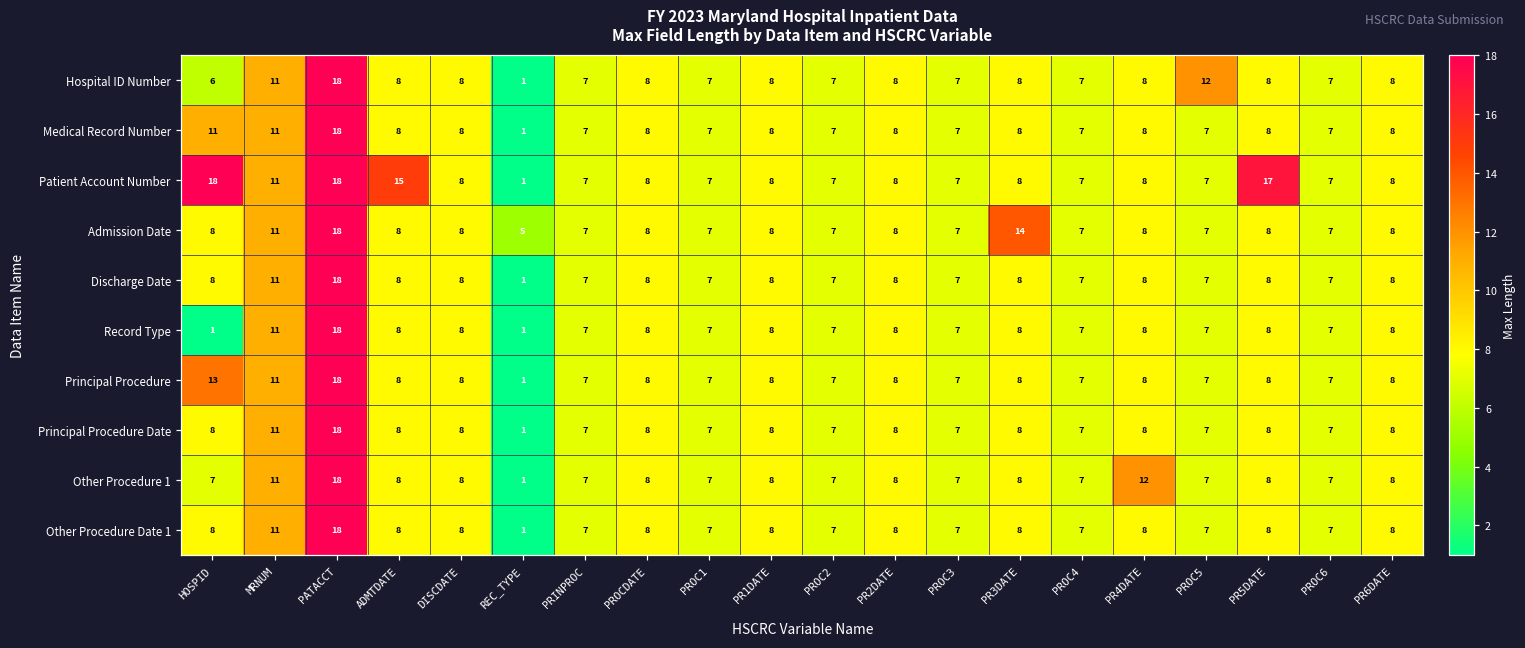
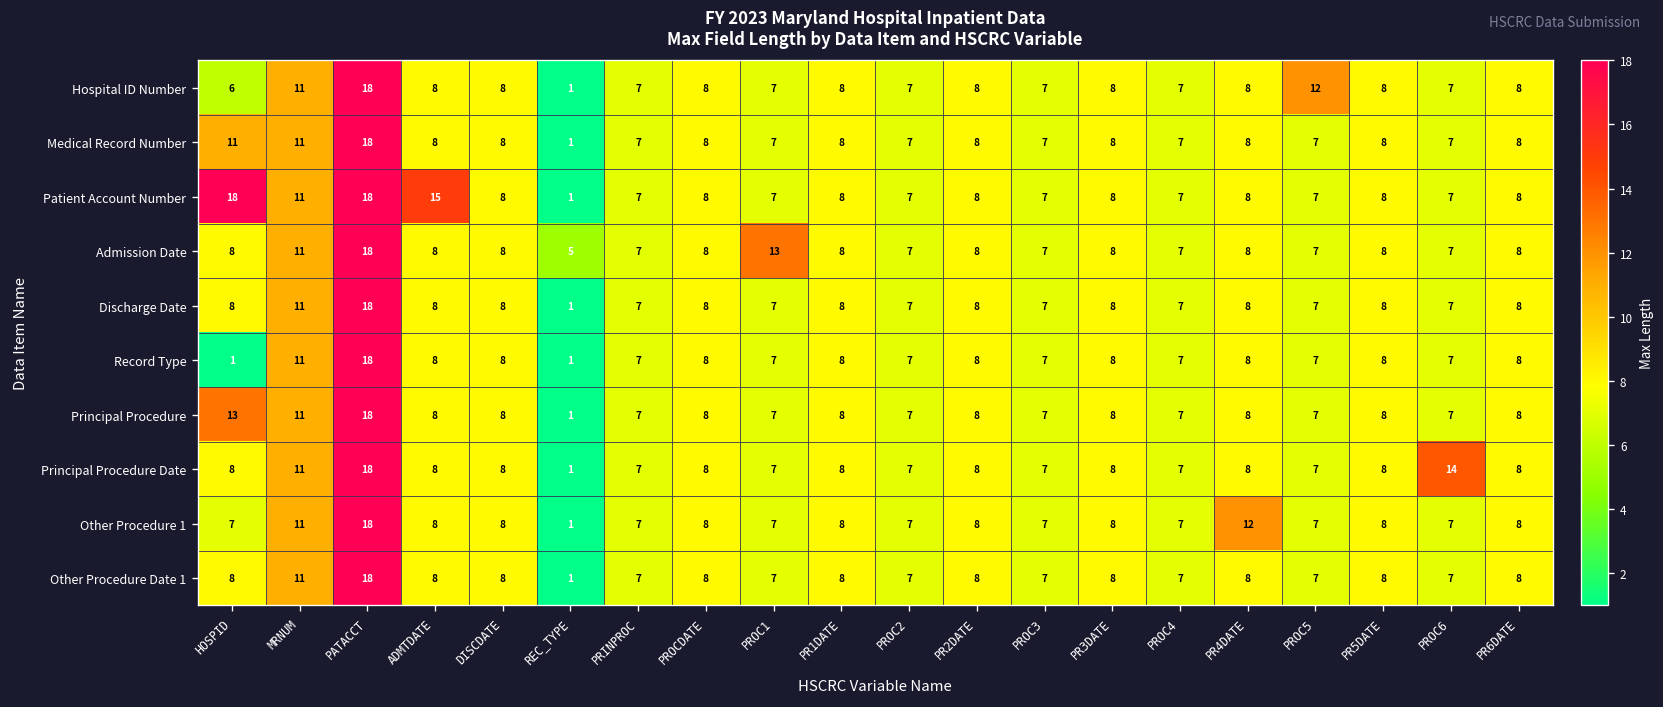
  {
    "Hospital ID Number": {
      "HOSPID": 6,
      "MRNUM": 11,
      "PATACCT": 18,
      "ADMTDATE": 8,
      "DISCDATE": 8,
      "REC_TYPE": 1,
      "PRINPROC": 7,
      "PROCDATE": 8,
      "PROC1": 7,
      "PR1DATE": 8,
      "PROC2": 7,
      "PR2DATE": 8,
      "PROC3": 7,
      "PR3DATE": 8,
      "PROC4": 7,
      "PR4DATE": 8,
      "PROC5": 12,
      "PR5DATE": 8,
      "PROC6": 7,
      "PR6DATE": 8
    },
    "Medical Record Number": {
      "HOSPID": 11,
      "MRNUM": 11,
      "PATACCT": 18,
      "ADMTDATE": 8,
      "DISCDATE": 8,
      "REC_TYPE": 1,
      "PRINPROC": 7,
      "PROCDATE": 8,
      "PROC1": 7,
      "PR1DATE": 8,
      "PROC2": 7,
      "PR2DATE": 8,
      "PROC3": 7,
      "PR3DATE": 8,
      "PROC4": 7,
      "PR4DATE": 8,
      "PROC5": 7,
      "PR5DATE": 8,
      "PROC6": 7,
      "PR6DATE": 8
    },
    "Patient Account Number": {
      "HOSPID": 18,
      "MRNUM": 11,
      "PATACCT": 18,
      "ADMTDATE": 15,
      "DISCDATE": 8,
      "REC_TYPE": 1,
      "PRINPROC": 7,
      "PROCDATE": 8,
      "PROC1": 7,
      "PR1DATE": 8,
      "PROC2": 7,
      "PR2DATE": 8,
      "PROC3": 7,
      "PR3DATE": 8,
      "PROC4": 7,
      "PR4DATE": 8,
      "PROC5": 7,
-     "PR5DATE": 17,
+     "PR5DATE": 8,
      "PROC6": 7,
      "PR6DATE": 8
    },
    "Admission Date": {
      "HOSPID": 8,
      "MRNUM": 11,
      "PATACCT": 18,
      "ADMTDATE": 8,
      "DISCDATE": 8,
      "REC_TYPE": 5,
      "PRINPROC": 7,
      "PROCDATE": 8,
-     "PROC1": 7,
+     "PROC1": 13,
      "PR1DATE": 8,
      "PROC2": 7,
      "PR2DATE": 8,
      "PROC3": 7,
-     "PR3DATE": 14,
+     "PR3DATE": 8,
      "PROC4": 7,
      "PR4DATE": 8,
      "PROC5": 7,
      "PR5DATE": 8,
      "PROC6": 7,
      "PR6DATE": 8
    },
    "Discharge Date": {
      "HOSPID": 8,
      "MRNUM": 11,
      "PATACCT": 18,
      "ADMTDATE": 8,
      "DISCDATE": 8,
      "REC_TYPE": 1,
      "PRINPROC": 7,
      "PROCDATE": 8,
      "PROC1": 7,
      "PR1DATE": 8,
      "PROC2": 7,
      "PR2DATE": 8,
      "PROC3": 7,
      "PR3DATE": 8,
      "PROC4": 7,
      "PR4DATE": 8,
      "PROC5": 7,
      "PR5DATE": 8,
      "PROC6": 7,
      "PR6DATE": 8
    },
    "Record Type": {
      "HOSPID": 1,
      "MRNUM": 11,
      "PATACCT": 18,
      "ADMTDATE": 8,
      "DISCDATE": 8,
      "REC_TYPE": 1,
      "PRINPROC": 7,
      "PROCDATE": 8,
      "PROC1": 7,
      "PR1DATE": 8,
      "PROC2": 7,
      "PR2DATE": 8,
      "PROC3": 7,
      "PR3DATE": 8,
      "PROC4": 7,
      "PR4DATE": 8,
      "PROC5": 7,
      "PR5DATE": 8,
      "PROC6": 7,
      "PR6DATE": 8
    },
    "Principal Procedure": {
      "HOSPID": 13,
      "MRNUM": 11,
      "PATACCT": 18,
      "ADMTDATE": 8,
      "DISCDATE": 8,
      "REC_TYPE": 1,
      "PRINPROC": 7,
      "PROCDATE": 8,
      "PROC1": 7,
      "PR1DATE": 8,
      "PROC2": 7,
      "PR2DATE": 8,
      "PROC3": 7,
      "PR3DATE": 8,
      "PROC4": 7,
      "PR4DATE": 8,
      "PROC5": 7,
      "PR5DATE": 8,
      "PROC6": 7,
      "PR6DATE": 8
    },
    "Principal Procedure Date": {
      "HOSPID": 8,
      "MRNUM": 11,
      "PATACCT": 18,
      "ADMTDATE": 8,
      "DISCDATE": 8,
      "REC_TYPE": 1,
      "PRINPROC": 7,
      "PROCDATE": 8,
      "PROC1": 7,
      "PR1DATE": 8,
      "PROC2": 7,
      "PR2DATE": 8,
      "PROC3": 7,
      "PR3DATE": 8,
      "PROC4": 7,
      "PR4DATE": 8,
      "PROC5": 7,
      "PR5DATE": 8,
-     "PROC6": 7,
+     "PROC6": 14,
      "PR6DATE": 8
    },
    "Other Procedure 1": {
      "HOSPID": 7,
      "MRNUM": 11,
      "PATACCT": 18,
      "ADMTDATE": 8,
      "DISCDATE": 8,
      "REC_TYPE": 1,
      "PRINPROC": 7,
      "PROCDATE": 8,
      "PROC1": 7,
      "PR1DATE": 8,
      "PROC2": 7,
      "PR2DATE": 8,
      "PROC3": 7,
      "PR3DATE": 8,
      "PROC4": 7,
      "PR4DATE": 12,
      "PROC5": 7,
      "PR5DATE": 8,
      "PROC6": 7,
      "PR6DATE": 8
    },
    "Other Procedure Date 1": {
      "HOSPID": 8,
      "MRNUM": 11,
      "PATACCT": 18,
      "ADMTDATE": 8,
      "DISCDATE": 8,
      "REC_TYPE": 1,
      "PRINPROC": 7,
      "PROCDATE": 8,
      "PROC1": 7,
      "PR1DATE": 8,
      "PROC2": 7,
      "PR2DATE": 8,
      "PROC3": 7,
      "PR3DATE": 8,
      "PROC4": 7,
      "PR4DATE": 8,
      "PROC5": 7,
      "PR5DATE": 8,
      "PROC6": 7,
      "PR6DATE": 8
    }
  }
